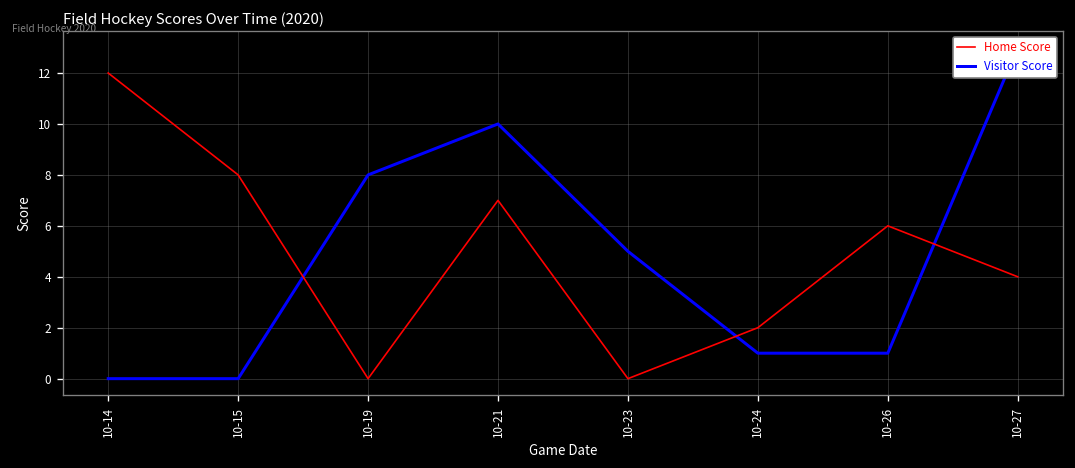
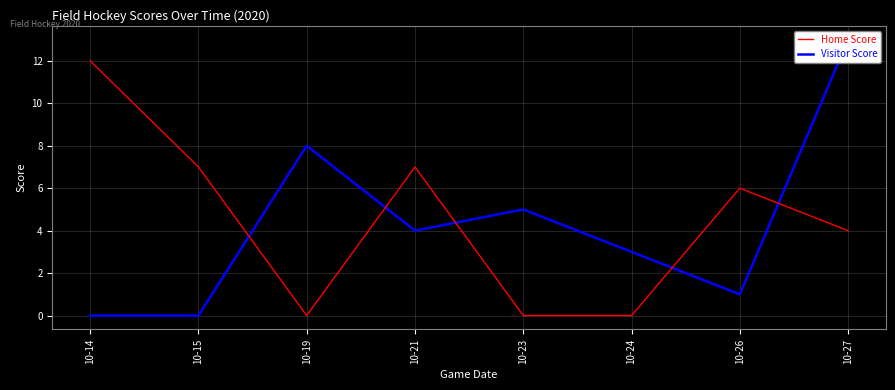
  {
    "Home Score": {
      "10-14": 12,
-     "10-15": 8,
+     "10-15": 7,
      "10-19": 0,
      "10-21": 7,
      "10-23": 0,
-     "10-24": 2,
+     "10-24": 0,
      "10-26": 6,
      "10-27": 4
    },
    "Visitor Score": {
      "10-14": 0,
      "10-15": 0,
      "10-19": 8,
-     "10-21": 10,
+     "10-21": 4,
      "10-23": 5,
-     "10-24": 1,
+     "10-24": 3,
      "10-26": 1
    }
  }
